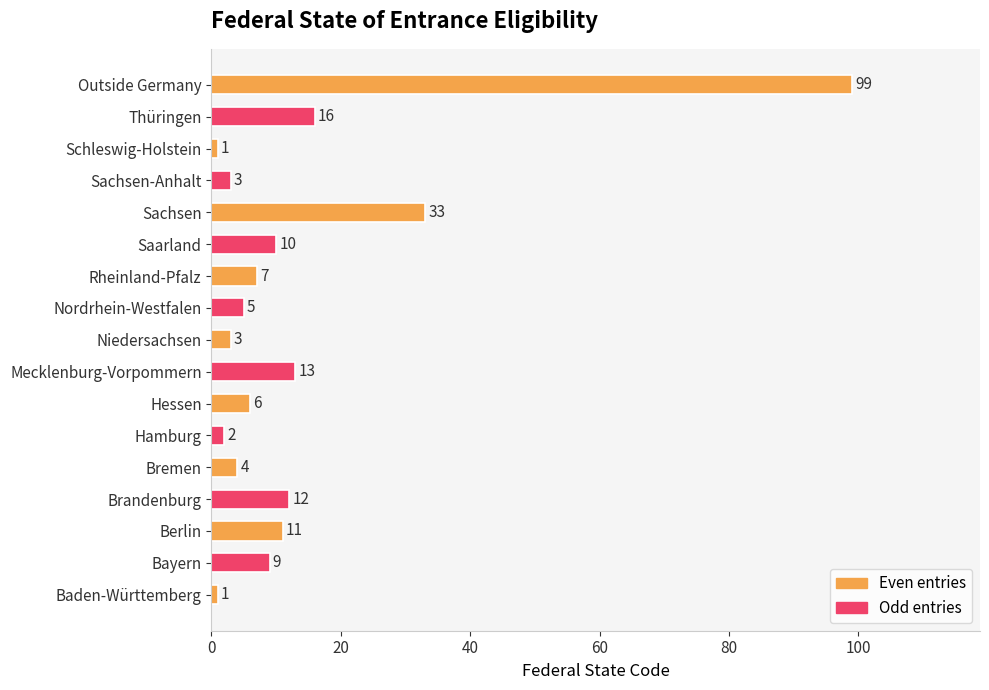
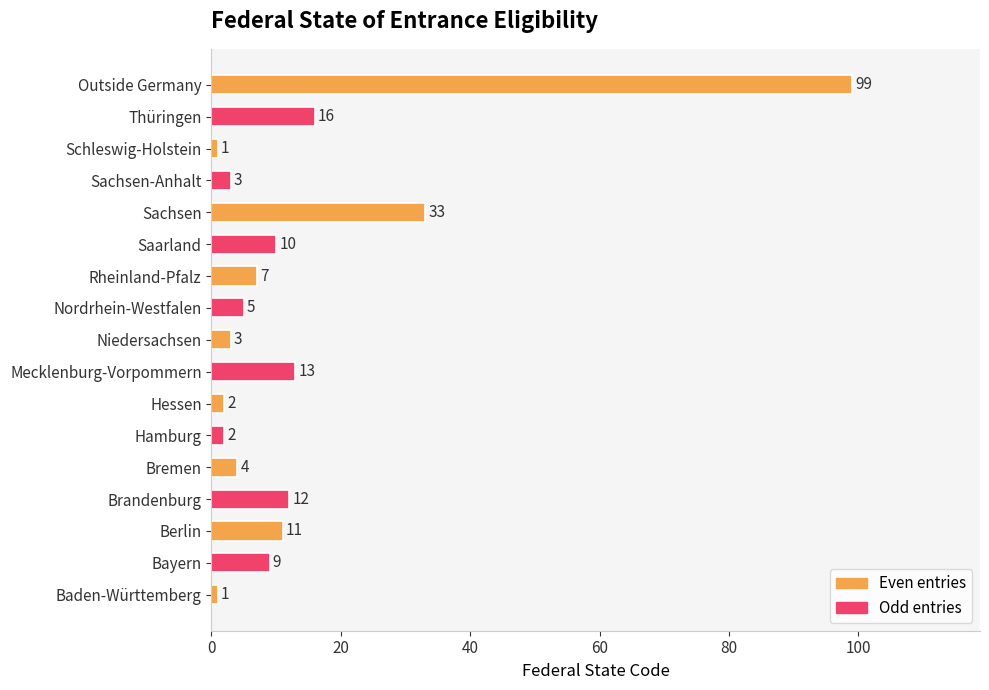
  {
    "Outside Germany": 99,
    "Thüringen": 16,
    "Schleswig-Holstein": 1,
    "Sachsen-Anhalt": 3,
    "Sachsen": 33,
    "Saarland": 10,
    "Rheinland-Pfalz": 7,
    "Nordrhein-Westfalen": 5,
    "Niedersachsen": 3,
    "Mecklenburg-Vorpommern": 13,
-   "Hessen": 6,
+   "Hessen": 2,
    "Hamburg": 2,
    "Bremen": 4,
    "Brandenburg": 12,
    "Berlin": 11,
    "Bayern": 9,
    "Baden-Württemberg": 1
  }
